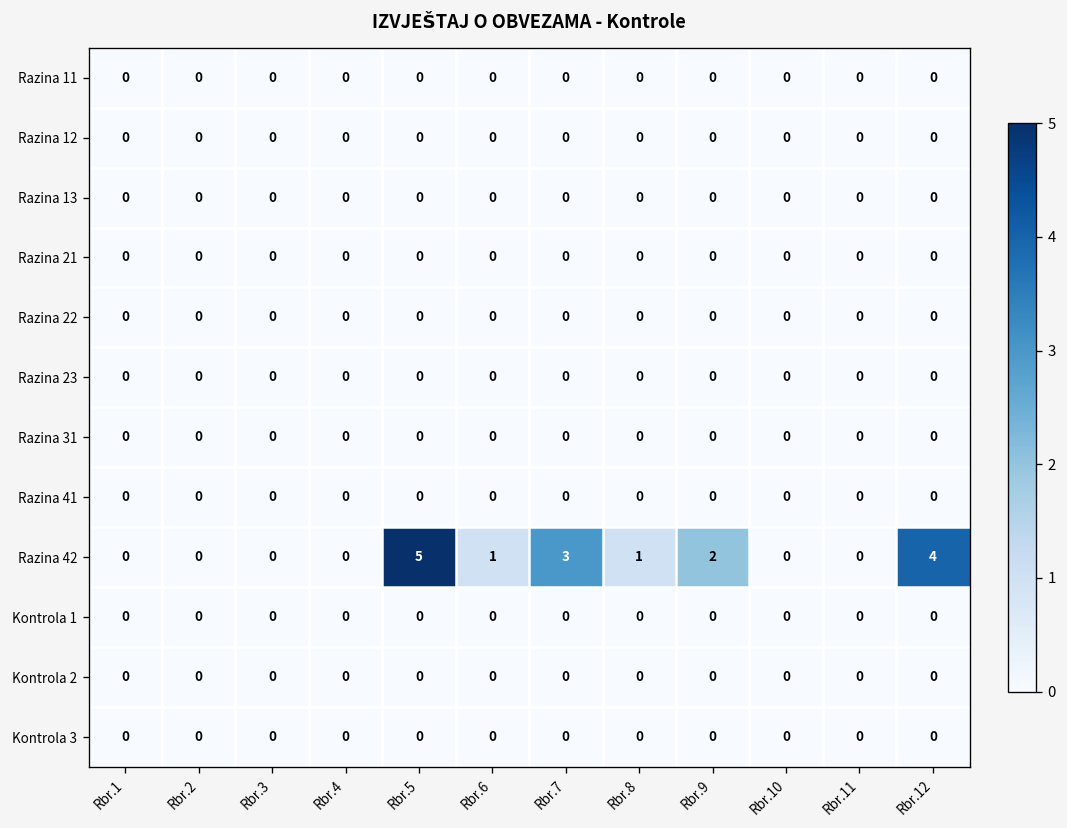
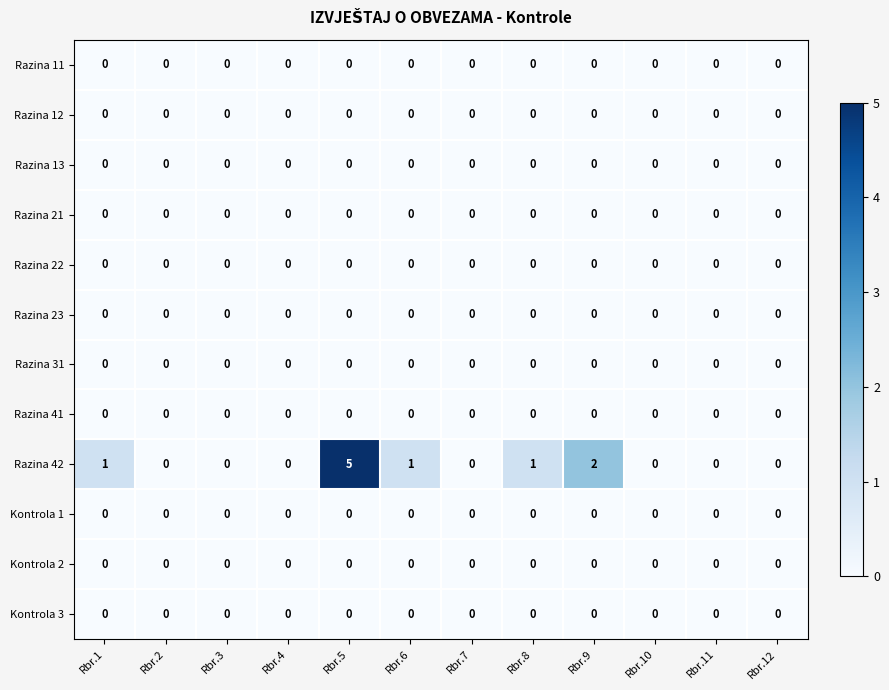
  {
    "Razina 11": {
      "Rbr.1": 0,
      "Rbr.2": 0,
      "Rbr.3": 0,
      "Rbr.4": 0,
      "Rbr.5": 0,
      "Rbr.6": 0,
      "Rbr.7": 0,
      "Rbr.8": 0,
      "Rbr.9": 0,
      "Rbr.10": 0,
      "Rbr.11": 0,
      "Rbr.12": 0
    },
    "Razina 12": {
      "Rbr.1": 0,
      "Rbr.2": 0,
      "Rbr.3": 0,
      "Rbr.4": 0,
      "Rbr.5": 0,
      "Rbr.6": 0,
      "Rbr.7": 0,
      "Rbr.8": 0,
      "Rbr.9": 0,
      "Rbr.10": 0,
      "Rbr.11": 0,
      "Rbr.12": 0
    },
    "Razina 13": {
      "Rbr.1": 0,
      "Rbr.2": 0,
      "Rbr.3": 0,
      "Rbr.4": 0,
      "Rbr.5": 0,
      "Rbr.6": 0,
      "Rbr.7": 0,
      "Rbr.8": 0,
      "Rbr.9": 0,
      "Rbr.10": 0,
      "Rbr.11": 0,
      "Rbr.12": 0
    },
    "Razina 21": {
      "Rbr.1": 0,
      "Rbr.2": 0,
      "Rbr.3": 0,
      "Rbr.4": 0,
      "Rbr.5": 0,
      "Rbr.6": 0,
      "Rbr.7": 0,
      "Rbr.8": 0,
      "Rbr.9": 0,
      "Rbr.10": 0,
      "Rbr.11": 0,
      "Rbr.12": 0
    },
    "Razina 22": {
      "Rbr.1": 0,
      "Rbr.2": 0,
      "Rbr.3": 0,
      "Rbr.4": 0,
      "Rbr.5": 0,
      "Rbr.6": 0,
      "Rbr.7": 0,
      "Rbr.8": 0,
      "Rbr.9": 0,
      "Rbr.10": 0,
      "Rbr.11": 0,
      "Rbr.12": 0
    },
    "Razina 23": {
      "Rbr.1": 0,
      "Rbr.2": 0,
      "Rbr.3": 0,
      "Rbr.4": 0,
      "Rbr.5": 0,
      "Rbr.6": 0,
      "Rbr.7": 0,
      "Rbr.8": 0,
      "Rbr.9": 0,
      "Rbr.10": 0,
      "Rbr.11": 0,
      "Rbr.12": 0
    },
    "Razina 31": {
      "Rbr.1": 0,
      "Rbr.2": 0,
      "Rbr.3": 0,
      "Rbr.4": 0,
      "Rbr.5": 0,
      "Rbr.6": 0,
      "Rbr.7": 0,
      "Rbr.8": 0,
      "Rbr.9": 0,
      "Rbr.10": 0,
      "Rbr.11": 0,
      "Rbr.12": 0
    },
    "Razina 41": {
      "Rbr.1": 0,
      "Rbr.2": 0,
      "Rbr.3": 0,
      "Rbr.4": 0,
      "Rbr.5": 0,
      "Rbr.6": 0,
      "Rbr.7": 0,
      "Rbr.8": 0,
      "Rbr.9": 0,
      "Rbr.10": 0,
      "Rbr.11": 0,
      "Rbr.12": 0
    },
    "Razina 42": {
-     "Rbr.1": 0,
+     "Rbr.1": 1,
      "Rbr.2": 0,
      "Rbr.3": 0,
      "Rbr.4": 0,
      "Rbr.5": 5,
      "Rbr.6": 1,
-     "Rbr.7": 3,
+     "Rbr.7": 0,
      "Rbr.8": 1,
      "Rbr.9": 2,
      "Rbr.10": 0,
      "Rbr.11": 0,
-     "Rbr.12": 4
+     "Rbr.12": 0
    },
    "Kontrola 1": {
      "Rbr.1": 0,
      "Rbr.2": 0,
      "Rbr.3": 0,
      "Rbr.4": 0,
      "Rbr.5": 0,
      "Rbr.6": 0,
      "Rbr.7": 0,
      "Rbr.8": 0,
      "Rbr.9": 0,
      "Rbr.10": 0,
      "Rbr.11": 0,
      "Rbr.12": 0
    },
    "Kontrola 2": {
      "Rbr.1": 0,
      "Rbr.2": 0,
      "Rbr.3": 0,
      "Rbr.4": 0,
      "Rbr.5": 0,
      "Rbr.6": 0,
      "Rbr.7": 0,
      "Rbr.8": 0,
      "Rbr.9": 0,
      "Rbr.10": 0,
      "Rbr.11": 0,
      "Rbr.12": 0
    },
    "Kontrola 3": {
      "Rbr.1": 0,
      "Rbr.2": 0,
      "Rbr.3": 0,
      "Rbr.4": 0,
      "Rbr.5": 0,
      "Rbr.6": 0,
      "Rbr.7": 0,
      "Rbr.8": 0,
      "Rbr.9": 0,
      "Rbr.10": 0,
      "Rbr.11": 0,
      "Rbr.12": 0
    }
  }
